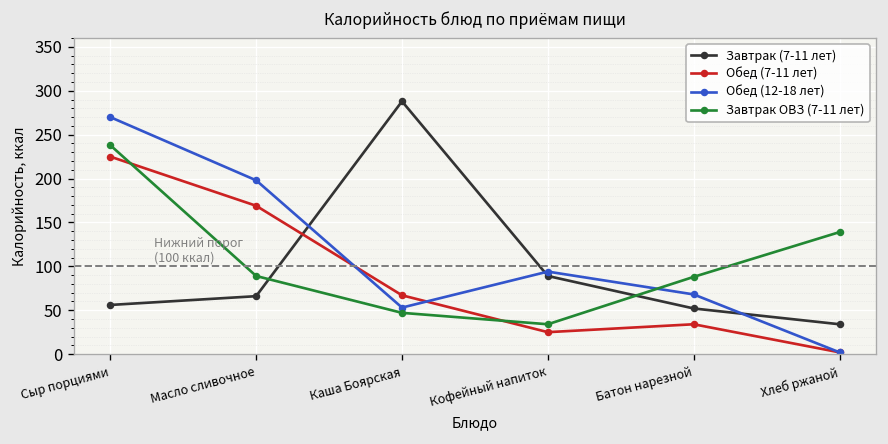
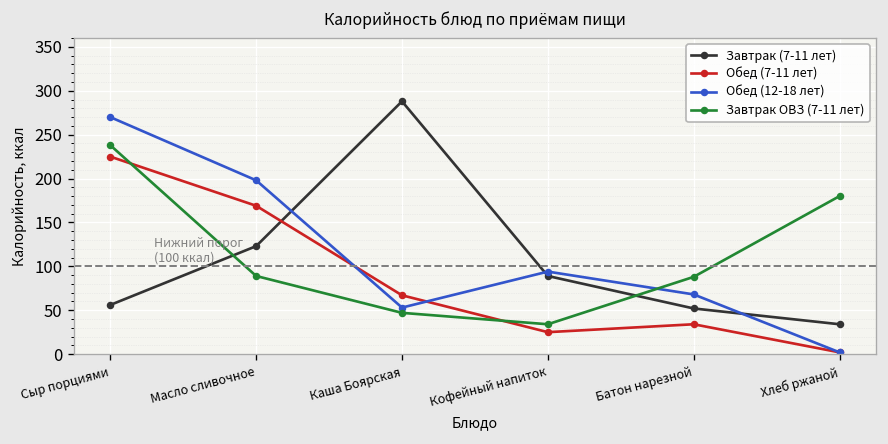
  {
    "Завтрак (7-11 лет)": {
      "Сыр порциями": 60,
-     "Масло сливочное": 70,
+     "Масло сливочное": 120,
      "Каша Боярская": 290,
      "Кофейный напиток": 90,
      "Батон нарезной": 50,
      "Хлеб ржаной": 30
    },
    "Обед (7-11 лет)": {
      "Сыр порциями": 230,
      "Масло сливочное": 170,
      "Каша Боярская": 70,
      "Кофейный напиток": 30,
      "Батон нарезной": 30
    },
    "Обед (12-18 лет)": {
      "Сыр порциями": 270,
      "Масло сливочное": 200,
      "Каша Боярская": 50,
      "Кофейный напиток": 90,
      "Батон нарезной": 70
    },
    "Завтрак ОВЗ (7-11 лет)": {
      "Сыр порциями": 240,
      "Масло сливочное": 90,
      "Каша Боярская": 50,
      "Кофейный напиток": 30,
      "Батон нарезной": 90,
-     "Хлеб ржаной": 140
+     "Хлеб ржаной": 180
    }
  }
